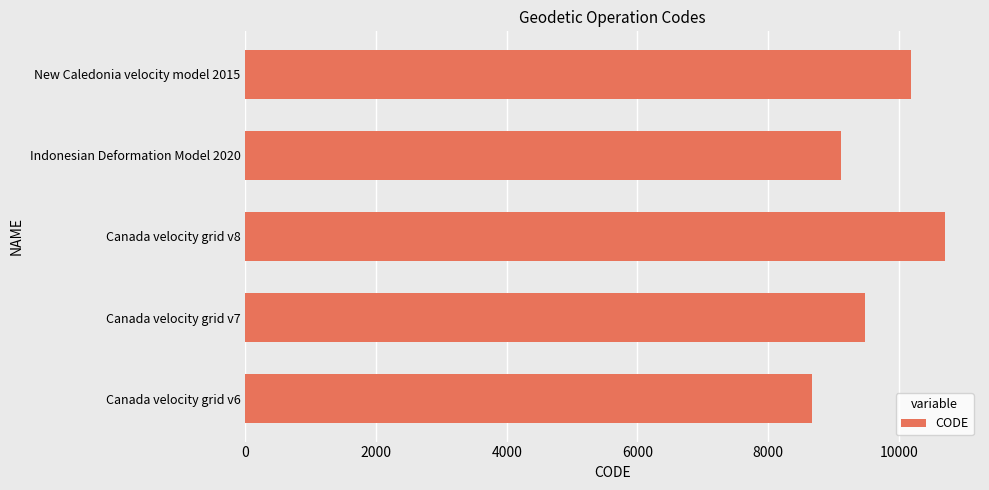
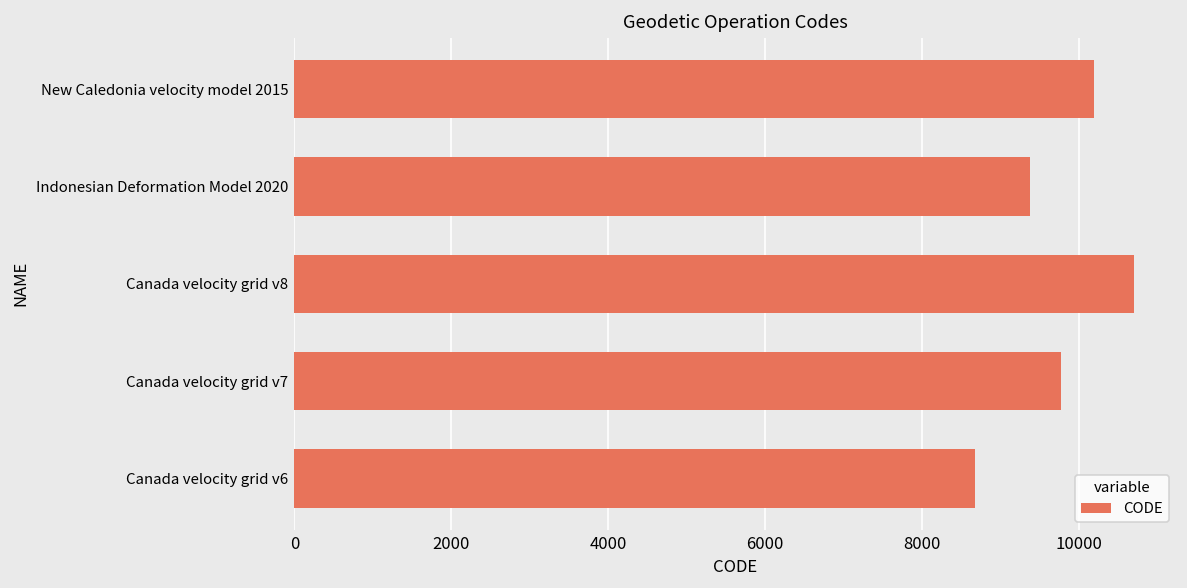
  {
    "New Caledonia velocity model 2015": 10200,
-   "Indonesian Deformation Model 2020": 9100,
+   "Indonesian Deformation Model 2020": 9400,
    "Canada velocity grid v8": 10700,
-   "Canada velocity grid v7": 9500,
+   "Canada velocity grid v7": 9800,
    "Canada velocity grid v6": 8700
  }
